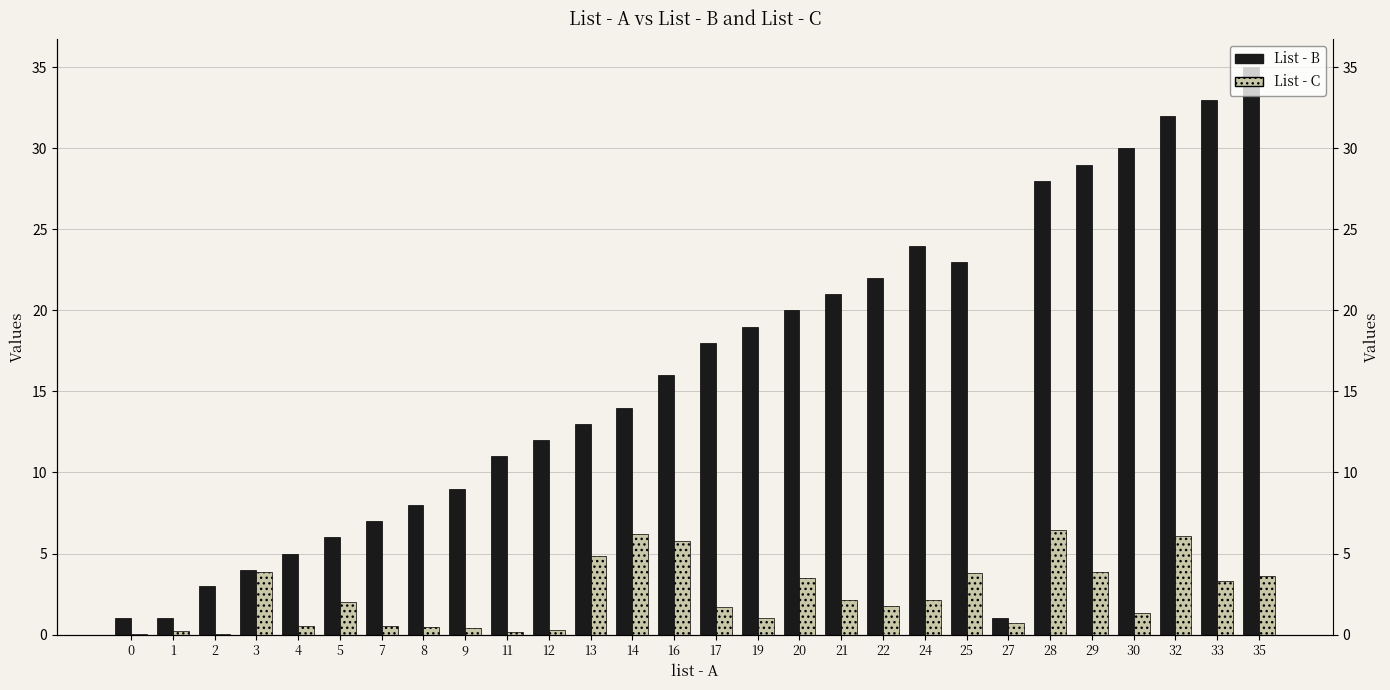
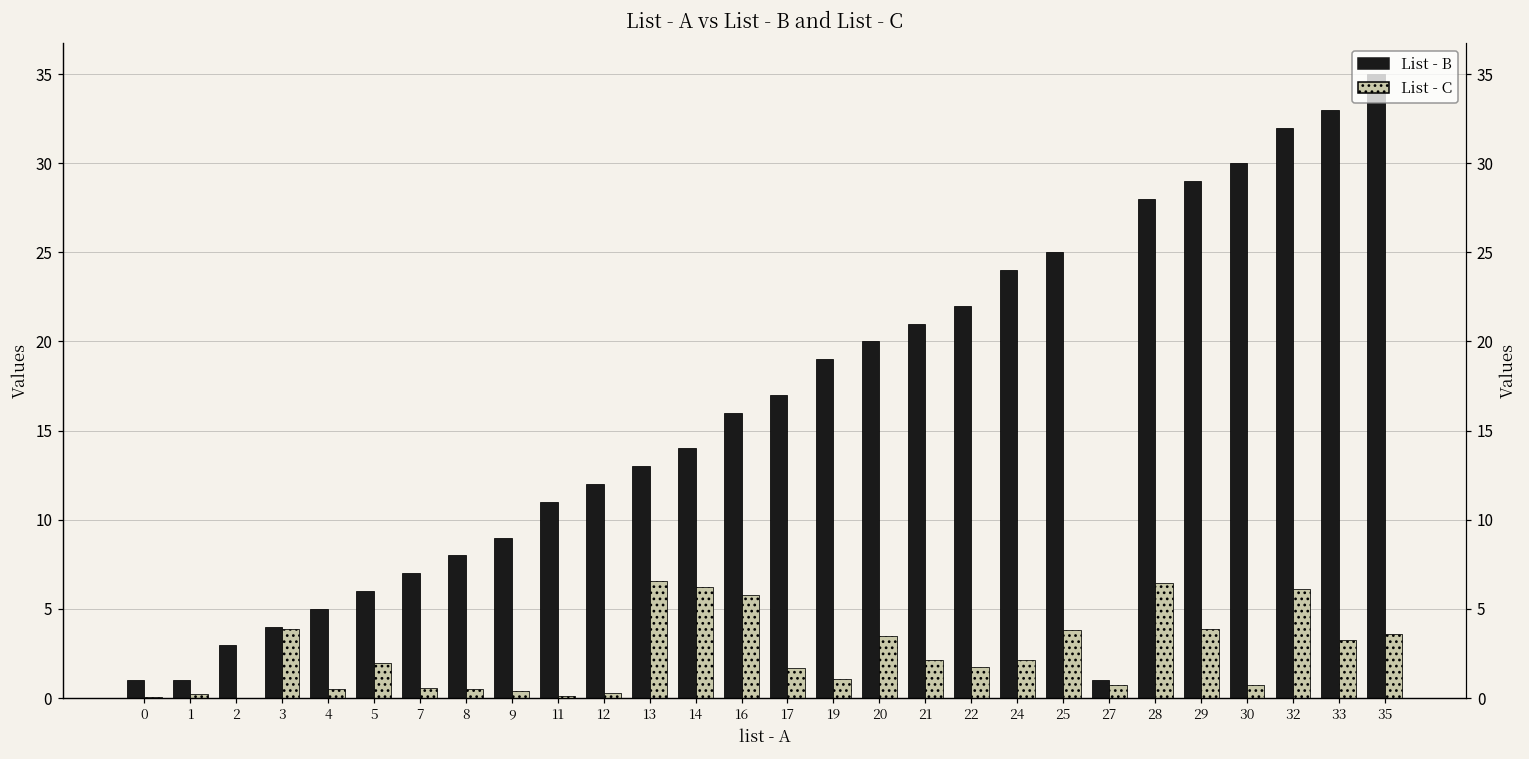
  {
    "List - B": {
      "0": 1,
      "1": 1,
      "2": 3,
      "3": 4,
      "4": 5,
      "5": 6,
      "7": 7,
      "8": 8,
      "9": 9,
      "11": 11,
      "12": 12,
      "13": 13,
      "14": 14,
      "16": 16,
-     "17": 18,
+     "17": 17,
      "19": 19,
      "20": 20,
      "21": 21,
      "22": 22,
      "24": 24,
-     "25": 23,
+     "25": 25,
      "27": 1,
      "28": 28,
      "29": 29,
      "30": 30,
      "32": 32,
      "33": 33
    },
    "List - C": {
      "1": 0.2,
      "3": 3.9,
      "4": 0.5,
      "5": 2.0,
      "7": 0.6,
      "8": 0.5,
      "9": 0.4,
      "12": 0.3,
-     "13": 4.8,
+     "13": 6.6,
      "14": 6.2,
      "16": 5.8,
      "17": 1.7,
      "19": 1.0,
      "20": 3.5,
      "21": 2.1,
      "22": 1.8,
      "24": 2.2,
      "25": 3.8,
      "27": 0.7,
      "28": 6.4,
      "29": 3.9,
-     "30": 1.3,
+     "30": 0.7,
      "32": 6.1,
      "33": 3.3,
      "35": 3.6
    }
  }
